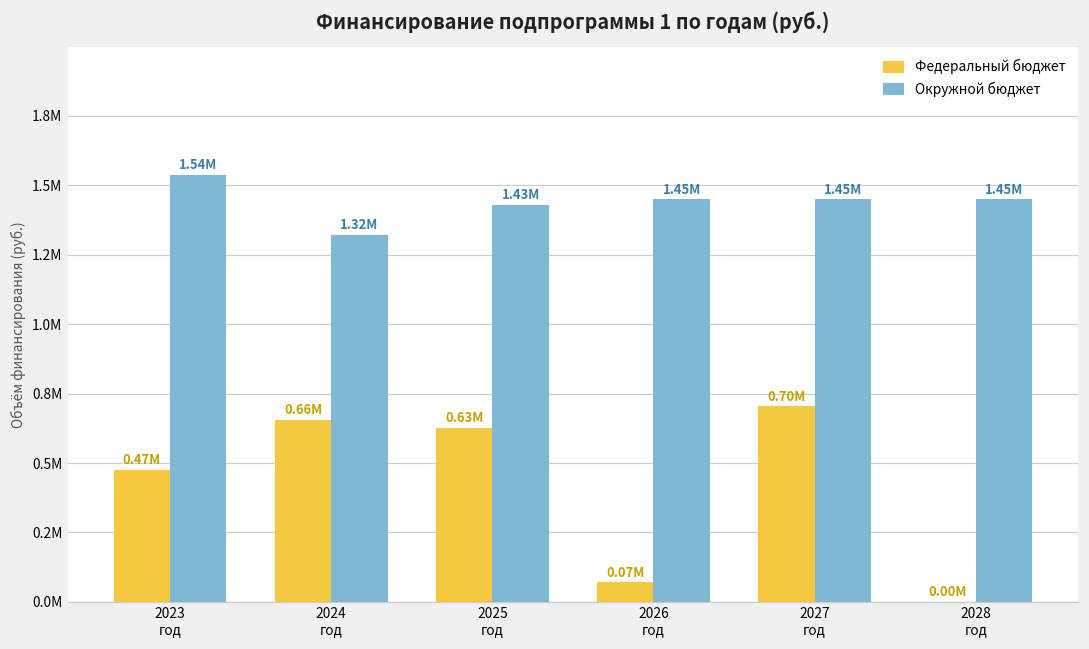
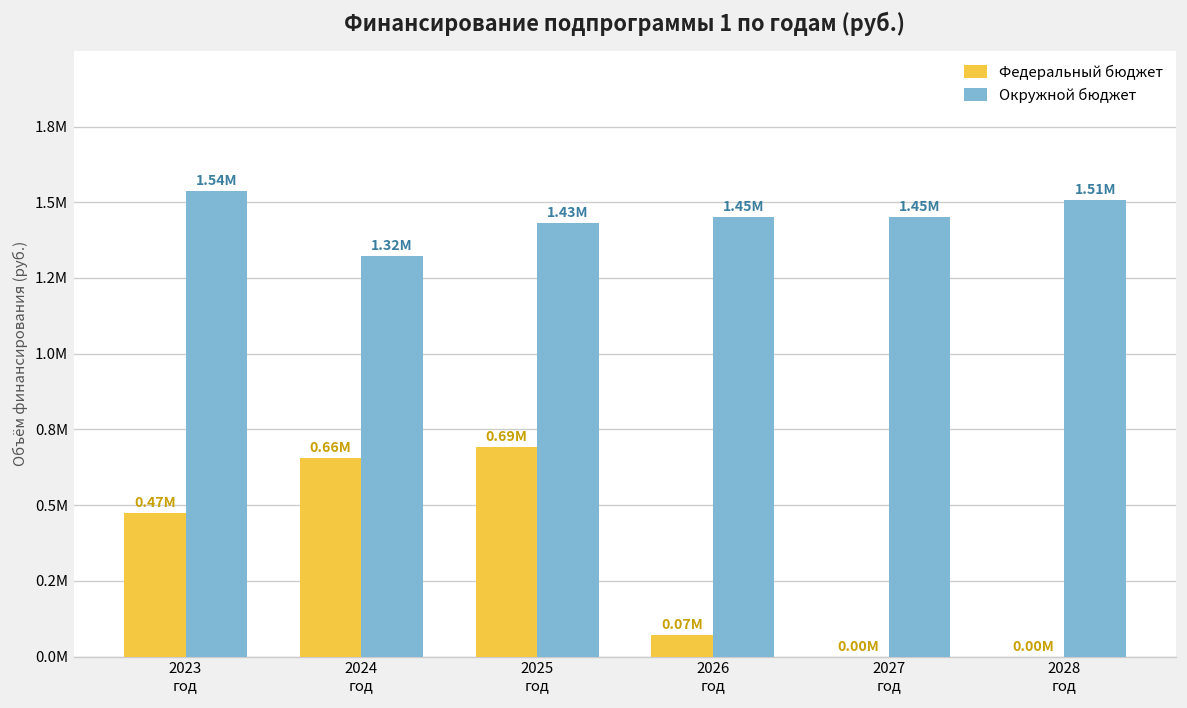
  {
    "Федеральный бюджет": {
      "2023 год": "0.47M",
      "2024 год": "0.66M",
-     "2025 год": "0.63M",
+     "2025 год": "0.69M",
      "2026 год": "0.07M",
-     "2027 год": "0.70M",
+     "2027 год": "0.00M",
      "2028 год": "0.00M"
    },
    "Окружной бюджет": {
      "2023 год": "1.54M",
      "2024 год": "1.32M",
      "2025 год": "1.43M",
      "2026 год": "1.45M",
      "2027 год": "1.45M",
-     "2028 год": "1.45M"
+     "2028 год": "1.51M"
    }
  }
